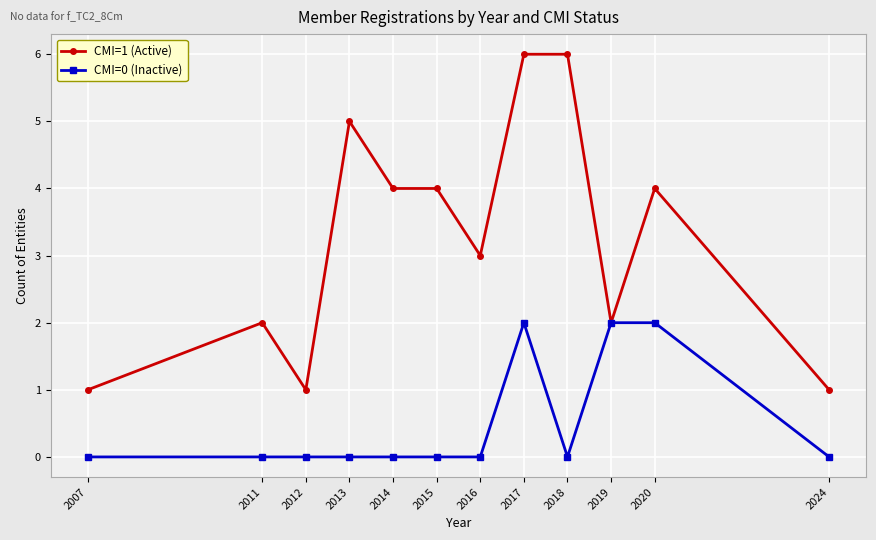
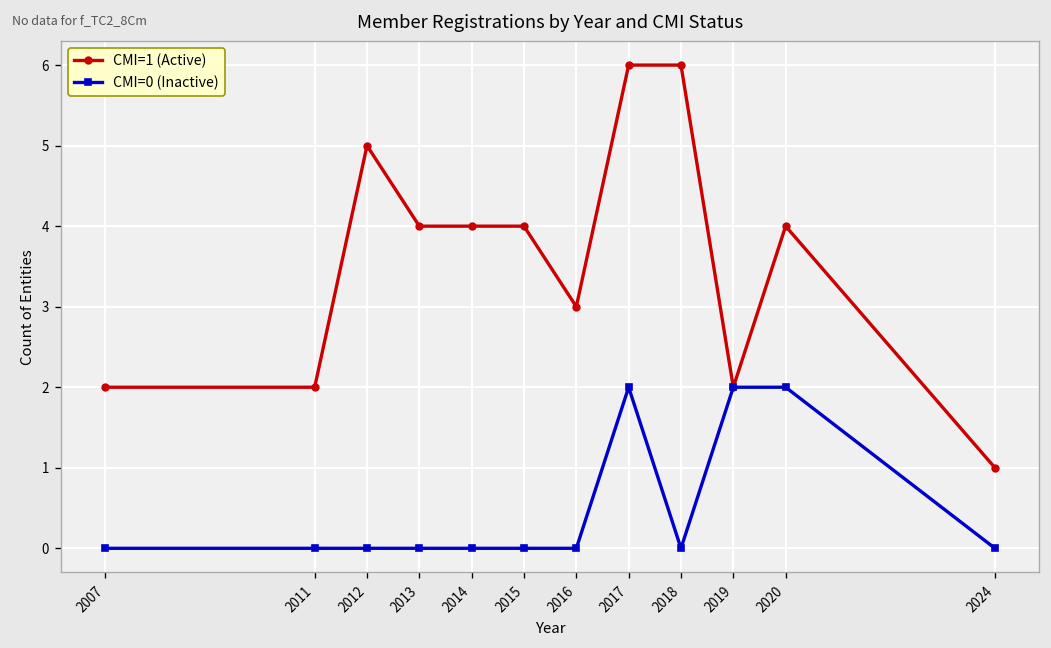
  {
    "CMI=1 (Active)": {
-     "2007": 1,
+     "2007": 2,
      "2011": 2,
-     "2012": 1,
-     "2013": 5,
+     "2012": 5,
+     "2013": 4,
      "2014": 4,
      "2015": 4,
      "2016": 3,
      "2017": 6,
      "2018": 6,
      "2020": 4,
      "2024": 1
    },
    "CMI=0 (Inactive)": {
      "2007": 0,
      "2011": 0,
      "2012": 0,
      "2013": 0,
      "2014": 0,
      "2015": 0,
      "2016": 0,
      "2017": 2,
      "2018": 0,
      "2020": 2,
      "2024": 0
    }
  }
